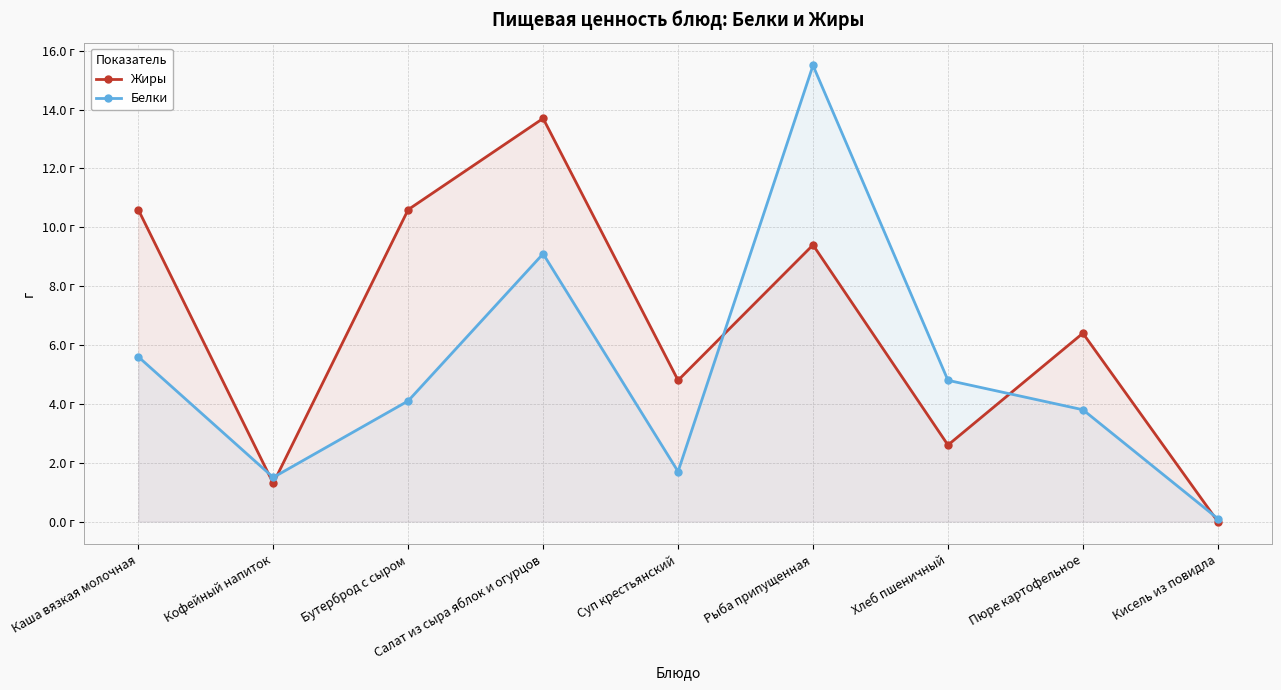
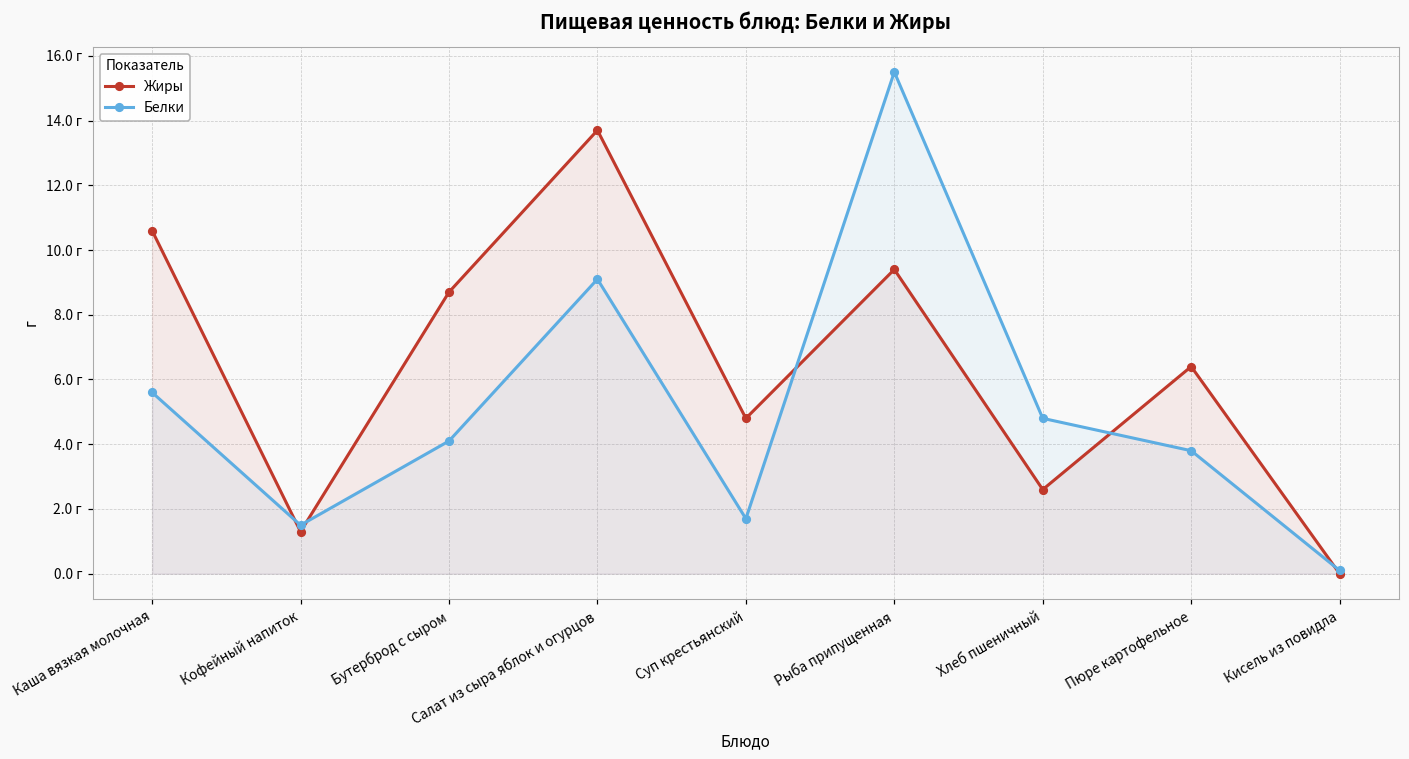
  {
    "Жиры": {
      "Каша вязкая молочная": "10.6 г",
      "Кофейный напиток": "1.3 г",
-     "Бутерброд с сыром": "10.6 г",
+     "Бутерброд с сыром": "8.7 г",
      "Салат из сыра яблок и огурцов": "13.7 г",
      "Суп крестьянский": "4.8 г",
      "Рыба припущенная": "9.4 г",
      "Хлеб пшеничный": "2.6 г",
      "Пюре картофельное": "6.4 г",
      "Кисель из повидла": "0.0 г"
    },
    "Белки": {
      "Каша вязкая молочная": "5.6 г",
      "Кофейный напиток": "1.5 г",
      "Бутерброд с сыром": "4.1 г",
      "Салат из сыра яблок и огурцов": "9.1 г",
      "Суп крестьянский": "1.7 г",
      "Рыба припущенная": "15.5 г",
      "Хлеб пшеничный": "4.8 г",
      "Пюре картофельное": "3.8 г",
      "Кисель из повидла": "0.1 г"
    }
  }
